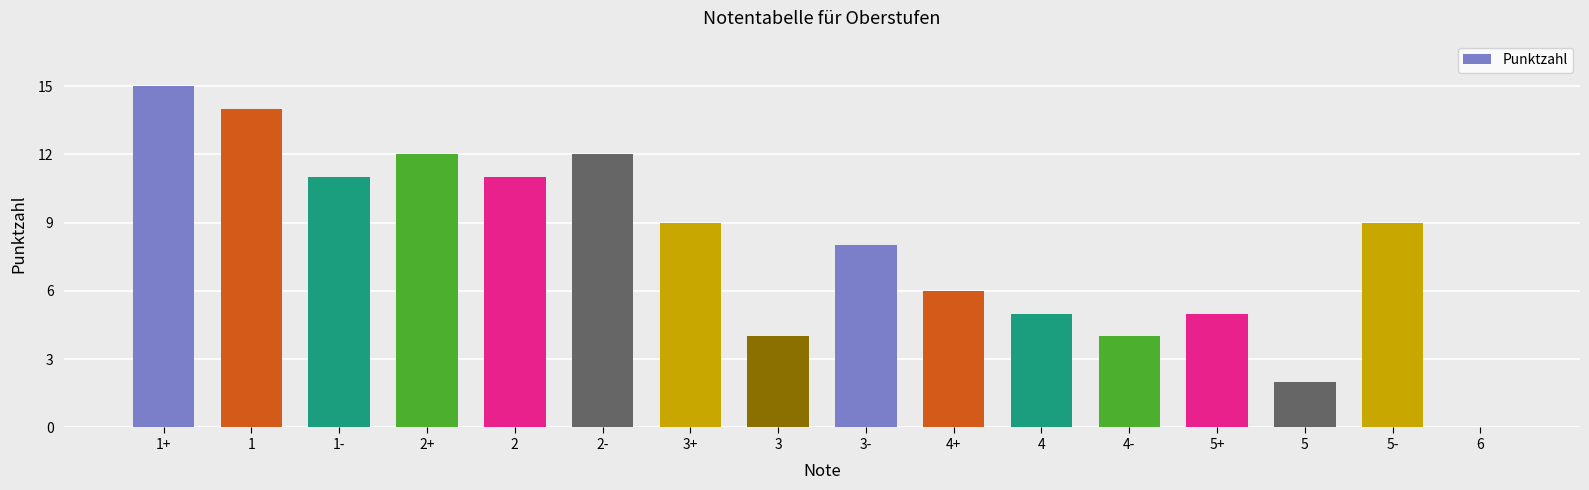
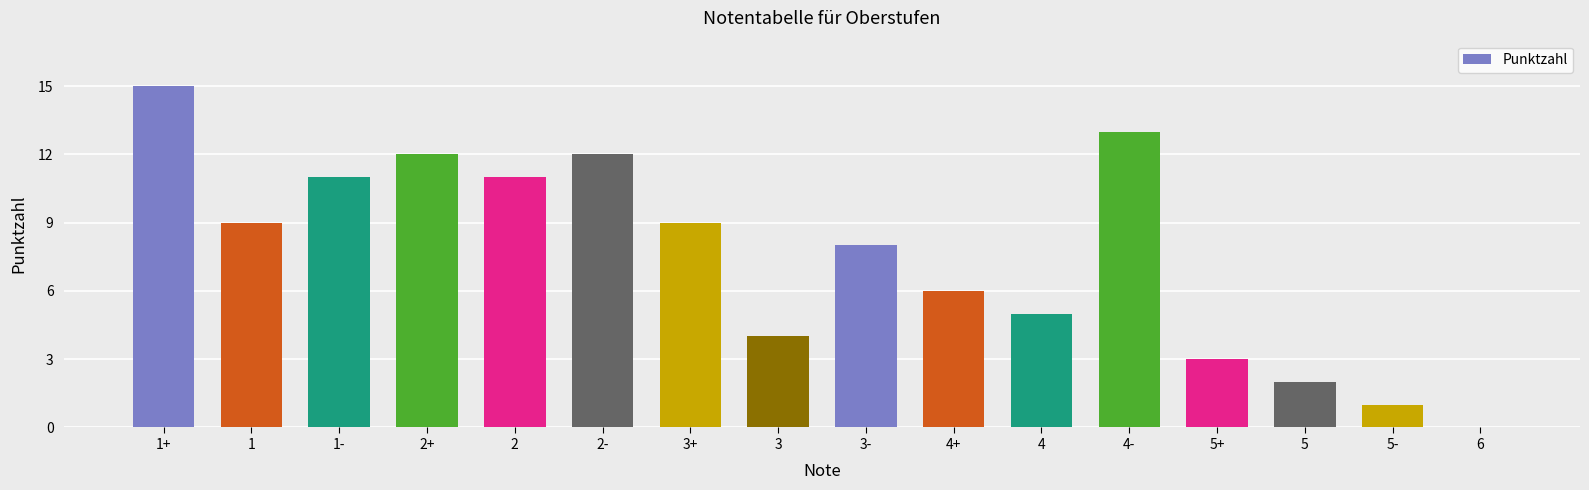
  {
    "1+": 15,
-   "1": 14,
+   "1": 9,
    "1-": 11,
    "2+": 12,
    "2": 11,
    "2-": 12,
    "3+": 9,
    "3": 4,
    "3-": 8,
    "4+": 6,
    "4": 5,
-   "4-": 4,
-   "5+": 5,
+   "4-": 13,
+   "5+": 3,
    "5": 2,
-   "5-": 9,
+   "5-": 1,
    "6": 0
  }
